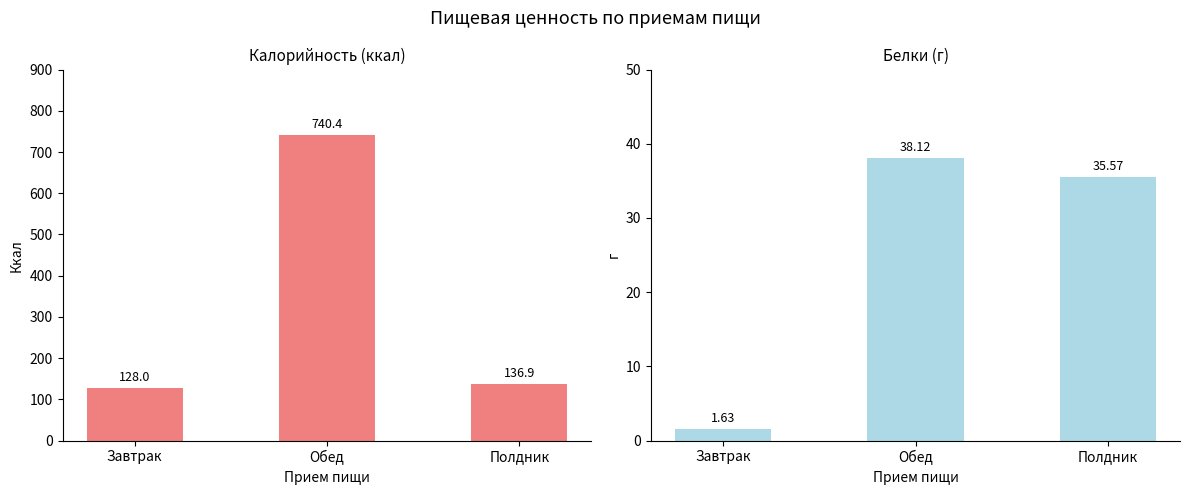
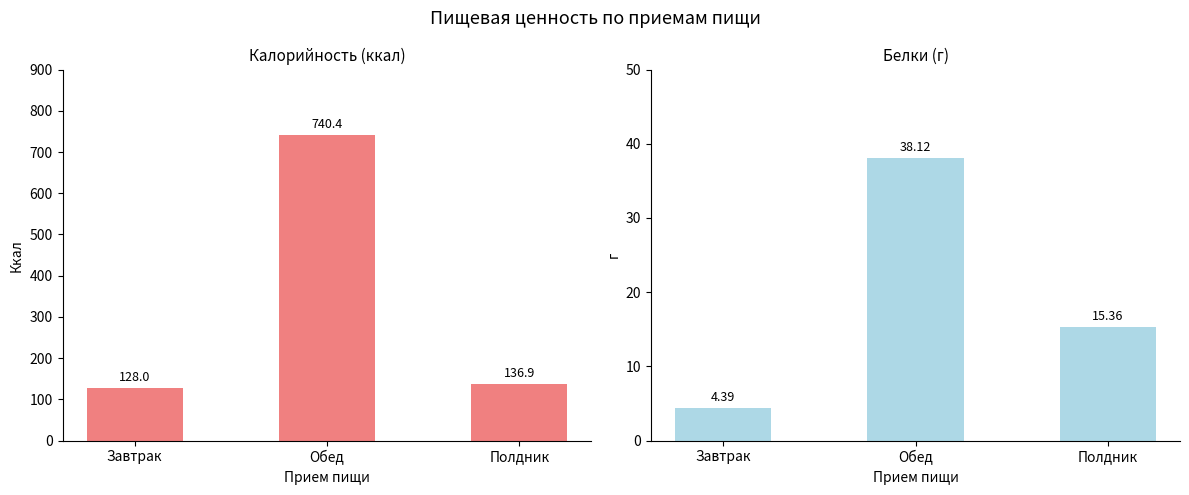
  {
    "Калорийность (ккал)": {
      "Завтрак": 128.0,
      "Обед": 740.4,
      "Полдник": 136.9
    },
    "Белки (г)": {
-     "Завтрак": 1.63,
+     "Завтрак": 4.39,
      "Обед": 38.12,
-     "Полдник": 35.57
+     "Полдник": 15.36
    }
  }
